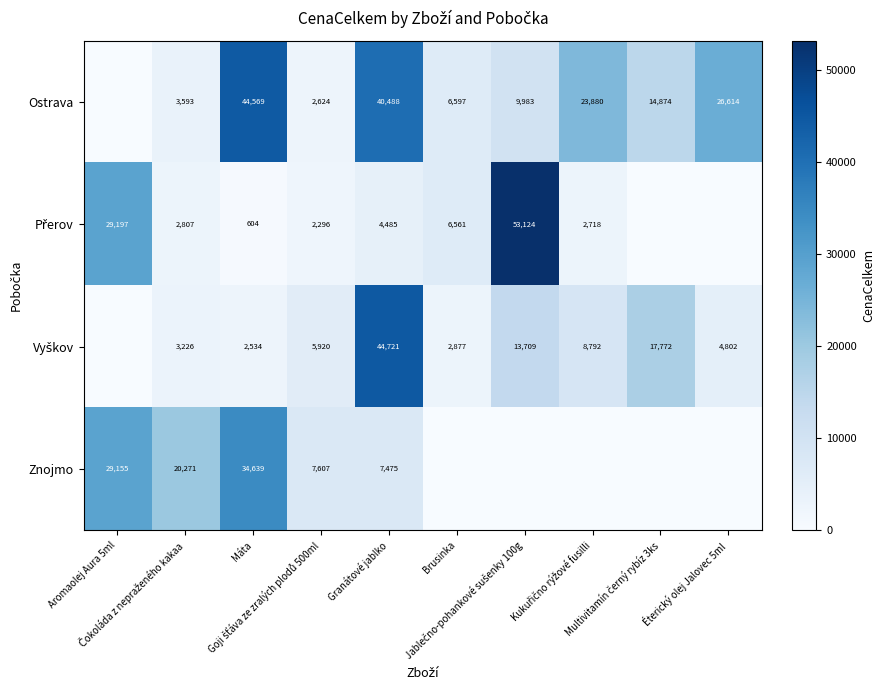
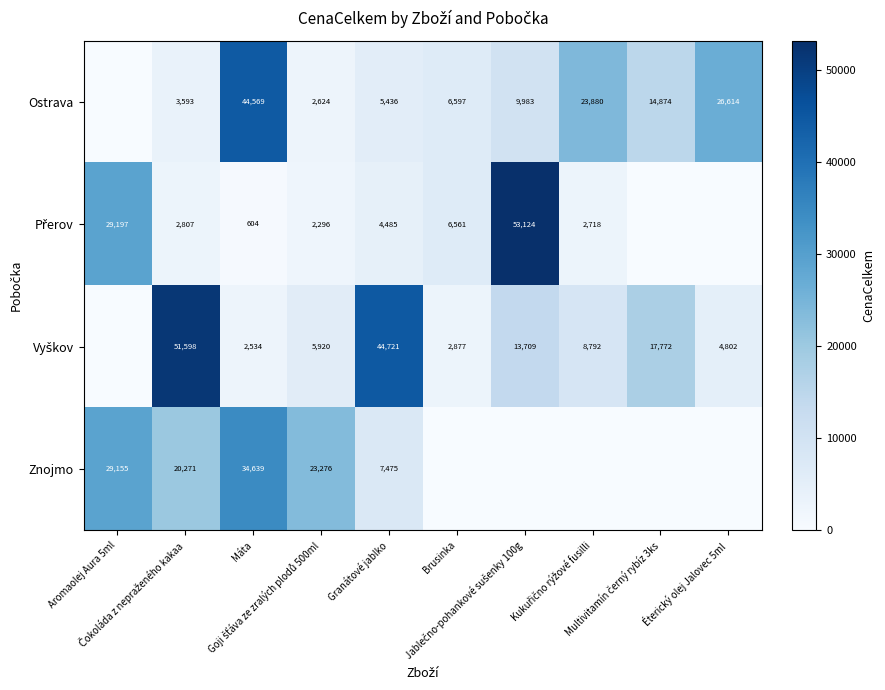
  {
    "Ostrava": {
      "Čokoláda z nepraženého kakaa": "3,593",
      "Máta": "44,569",
      "Goji šťáva ze zralých plodů 500ml": "2,624",
-     "Granátové jablko": "40,488",
+     "Granátové jablko": "5,436",
      "Brusinka": "6,597",
      "Jablečno-pohankové sušenky 100g": "9,983",
      "Kukuřično rýžové fusilli": "23,880",
      "Multivitamín černý rybíz 3ks": "14,874",
      "Éterický olej Jalovec 5ml": "26,614"
    },
    "Přerov": {
      "Aromaolej Aura 5ml": "29,197",
      "Čokoláda z nepraženého kakaa": "2,807",
      "Máta": "604",
      "Goji šťáva ze zralých plodů 500ml": "2,296",
      "Granátové jablko": "4,485",
      "Brusinka": "6,561",
      "Jablečno-pohankové sušenky 100g": "53,124",
      "Kukuřično rýžové fusilli": "2,718"
    },
    "Vyškov": {
-     "Čokoláda z nepraženého kakaa": "3,226",
+     "Čokoláda z nepraženého kakaa": "51,598",
      "Máta": "2,534",
      "Goji šťáva ze zralých plodů 500ml": "5,920",
      "Granátové jablko": "44,721",
      "Brusinka": "2,877",
      "Jablečno-pohankové sušenky 100g": "13,709",
      "Kukuřično rýžové fusilli": "8,792",
      "Multivitamín černý rybíz 3ks": "17,772",
      "Éterický olej Jalovec 5ml": "4,802"
    },
    "Znojmo": {
      "Aromaolej Aura 5ml": "29,155",
      "Čokoláda z nepraženého kakaa": "20,271",
      "Máta": "34,639",
-     "Goji šťáva ze zralých plodů 500ml": "7,607",
+     "Goji šťáva ze zralých plodů 500ml": "23,276",
      "Granátové jablko": "7,475"
    }
  }
